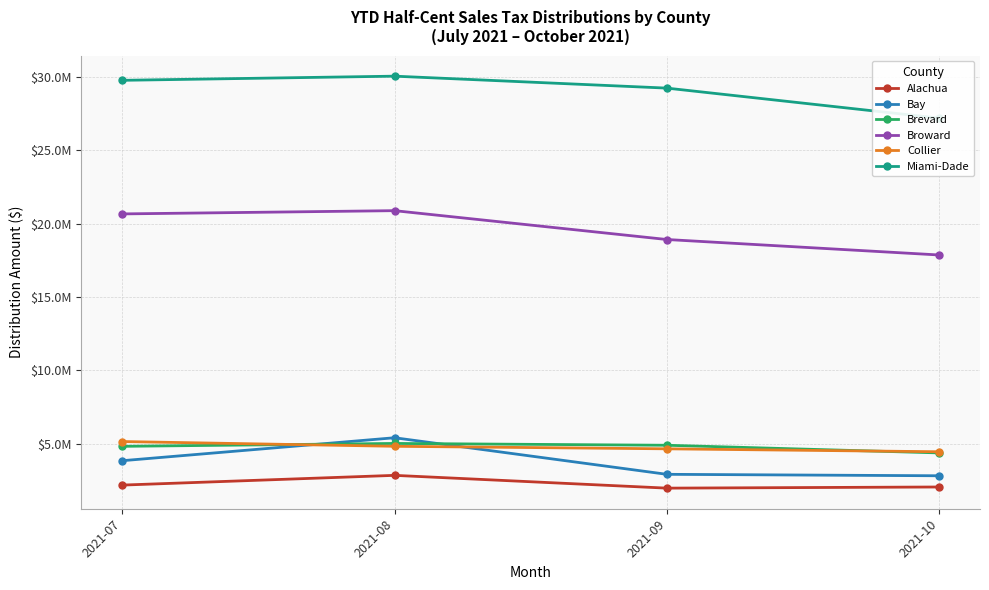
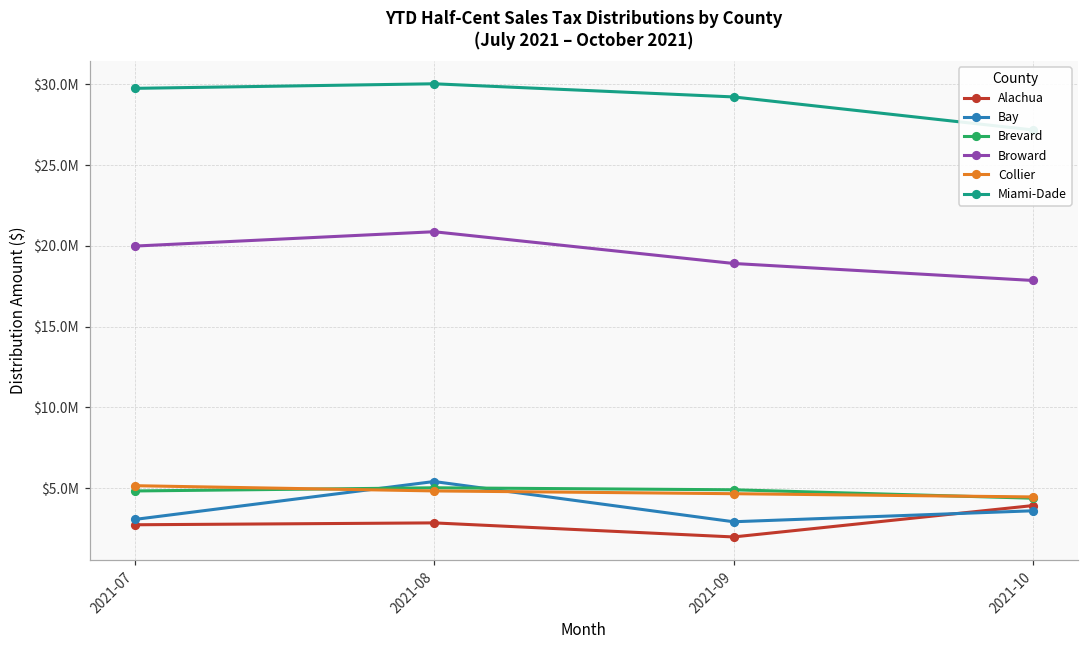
  {
    "Alachua": {
-     "2021-07": "$2200000",
+     "2021-07": "$2700000",
      "2021-08": "$2900000",
      "2021-09": "$2000000",
-     "2021-10": "$2100000"
+     "2021-10": "$3900000"
    },
    "Bay": {
-     "2021-07": "$3900000",
+     "2021-07": "$3100000",
      "2021-08": "$5400000",
      "2021-09": "$2900000",
-     "2021-10": "$2800000"
+     "2021-10": "$3600000"
    },
    "Broward": {
-     "2021-07": "$20700000",
+     "2021-07": "$20000000",
      "2021-08": "$20900000",
      "2021-09": "$18900000",
      "2021-10": "$17900000"
    },
    "Collier": {
      "2021-07": "$5200000",
      "2021-08": "$4800000",
      "2021-09": "$4700000"
    }
  }
